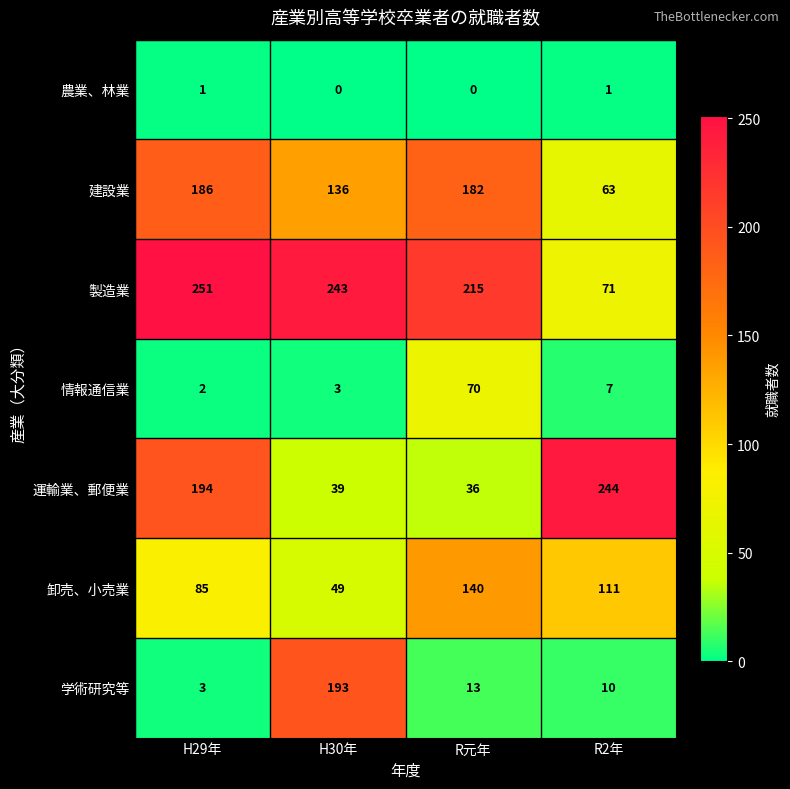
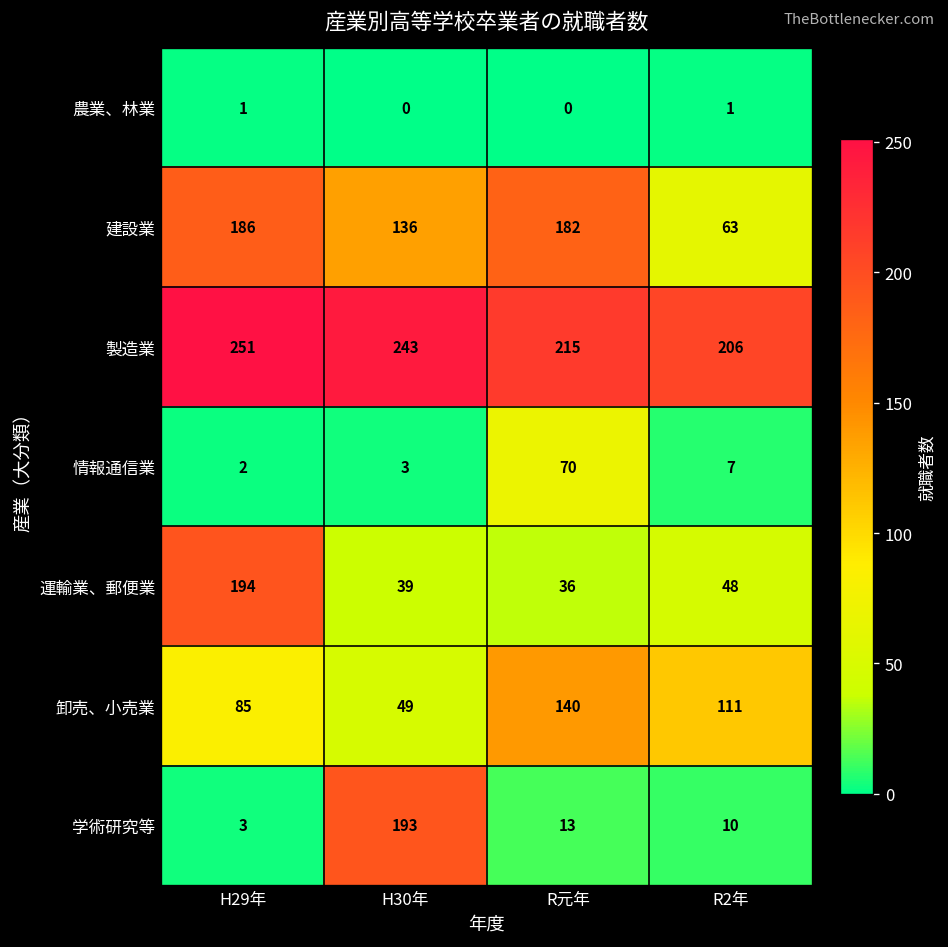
  {
    "農業、林業": {
      "H29年": 1,
      "H30年": 0,
      "R元年": 0,
      "R2年": 1
    },
    "建設業": {
      "H29年": 186,
      "H30年": 136,
      "R元年": 182,
      "R2年": 63
    },
    "製造業": {
      "H29年": 251,
      "H30年": 243,
      "R元年": 215,
-     "R2年": 71
+     "R2年": 206
    },
    "情報通信業": {
      "H29年": 2,
      "H30年": 3,
      "R元年": 70,
      "R2年": 7
    },
    "運輸業、郵便業": {
      "H29年": 194,
      "H30年": 39,
      "R元年": 36,
-     "R2年": 244
+     "R2年": 48
    },
    "卸売、小売業": {
      "H29年": 85,
      "H30年": 49,
      "R元年": 140,
      "R2年": 111
    },
    "学術研究等": {
      "H29年": 3,
      "H30年": 193,
      "R元年": 13,
      "R2年": 10
    }
  }
